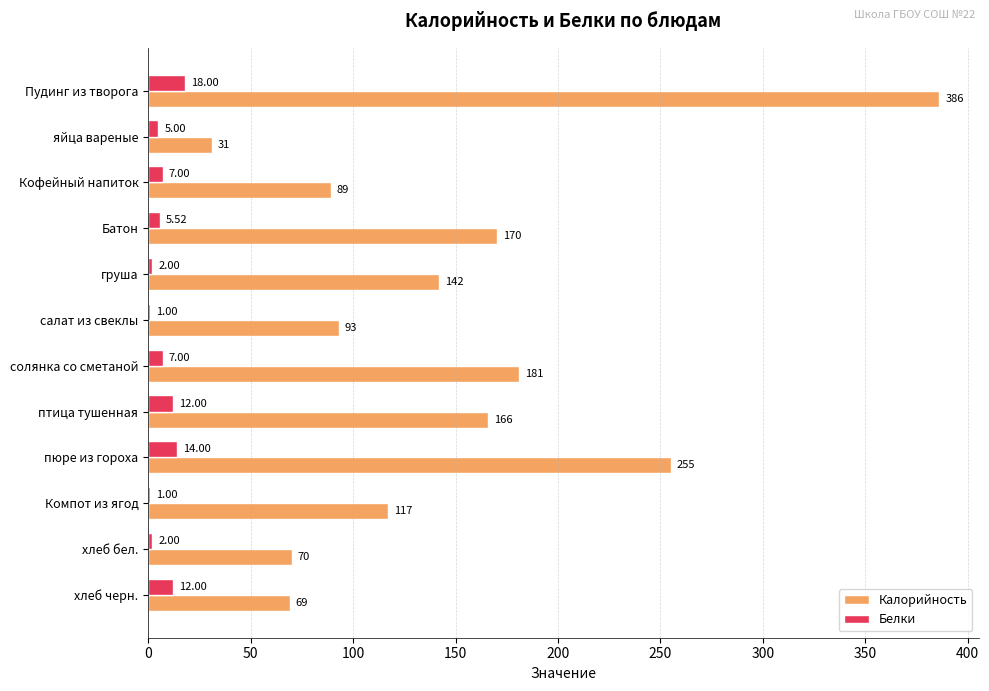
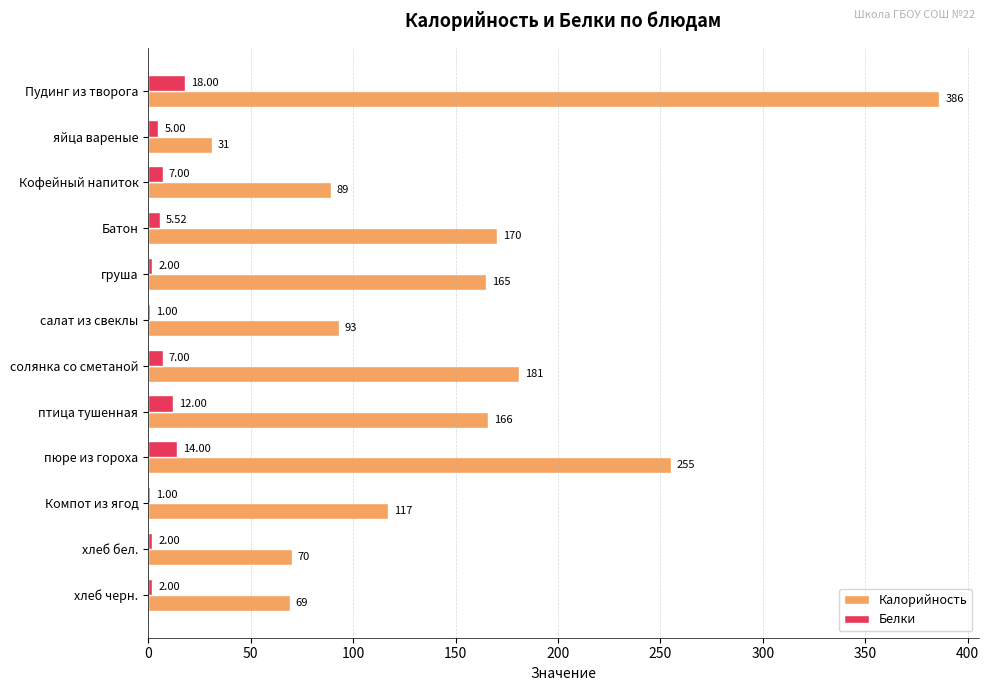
  {
    "Калорийность": {
      "Пудинг из творога": 386,
      "яйца вареные": 31,
      "Кофейный напиток": 89,
      "Батон": 170,
-     "груша": 142,
+     "груша": 165,
      "салат из свеклы": 93,
      "солянка со сметаной": 181,
      "птица тушенная": 166,
      "пюре из гороха": 255,
      "Компот из ягод": 117,
      "хлеб бел.": 70,
      "хлеб черн.": 69
    },
    "Белки": {
      "Пудинг из творога": 18.00,
      "яйца вареные": 5.00,
      "Кофейный напиток": 7.00,
      "Батон": 5.52,
      "груша": 2.00,
      "салат из свеклы": 1.00,
      "солянка со сметаной": 7.00,
      "птица тушенная": 12.00,
      "пюре из гороха": 14.00,
      "Компот из ягод": 1.00,
      "хлеб бел.": 2.00,
-     "хлеб черн.": 12.00
+     "хлеб черн.": 2.00
    }
  }
